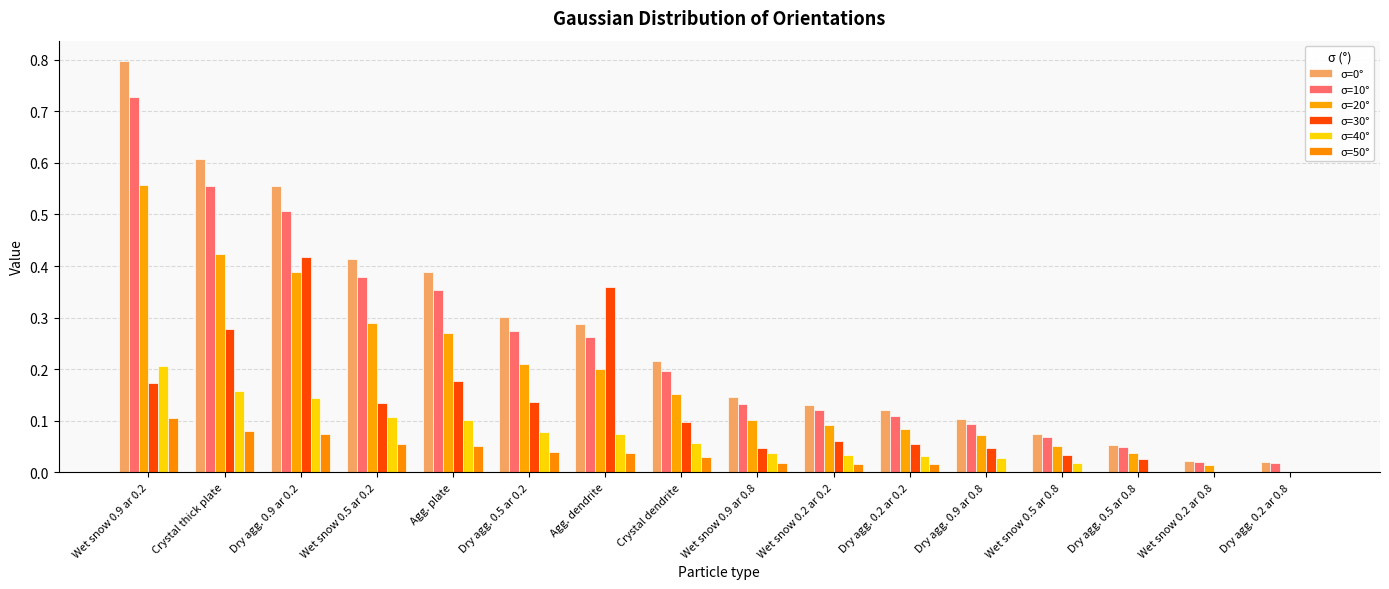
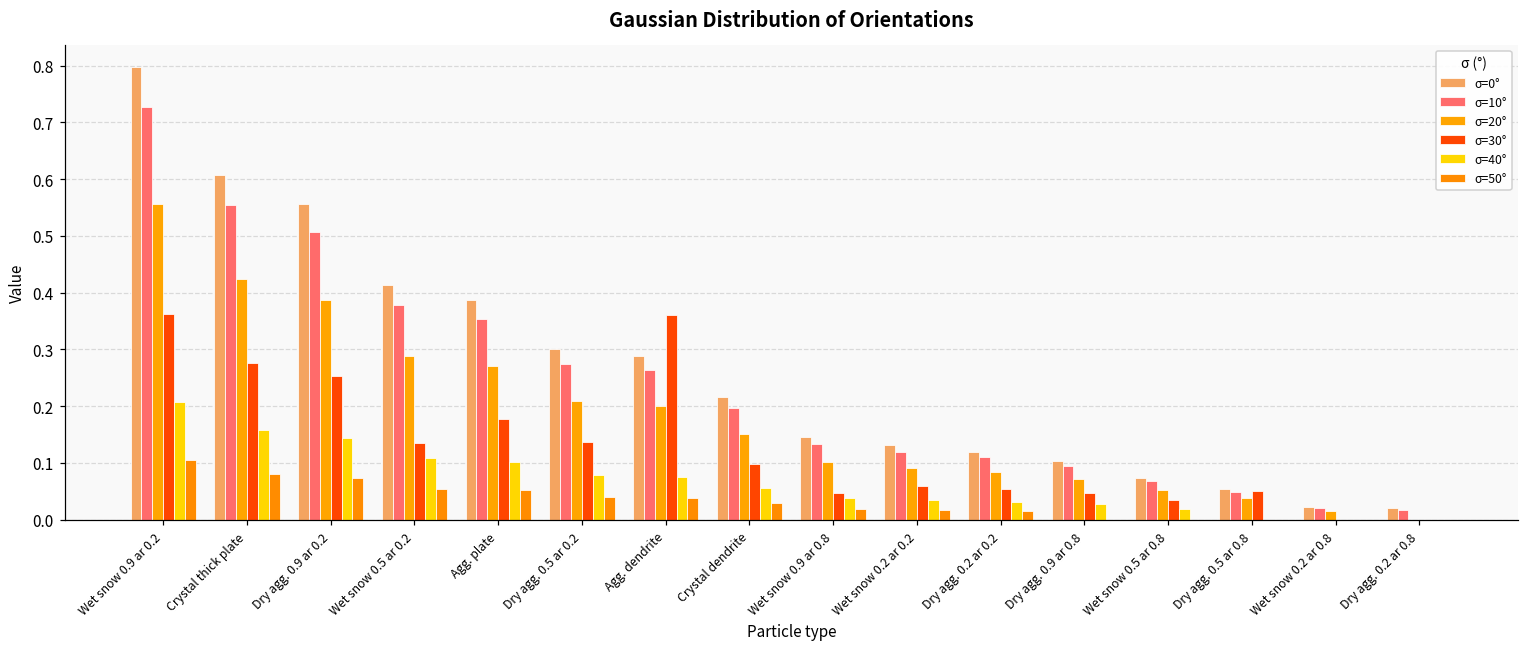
  {
    "σ=30°": {
-     "Wet snow 0.9 ar 0.2": 0.17,
+     "Wet snow 0.9 ar 0.2": 0.36,
      "Crystal thick plate": 0.28,
-     "Dry agg. 0.9 ar 0.2": 0.42,
+     "Dry agg. 0.9 ar 0.2": 0.25,
      "Wet snow 0.5 ar 0.2": 0.14,
      "Agg. plate": 0.18,
      "Dry agg. 0.5 ar 0.2": 0.14,
      "Agg. dendrite": 0.36,
      "Crystal dendrite": 0.10,
      "Wet snow 0.9 ar 0.8": 0.05,
      "Wet snow 0.2 ar 0.2": 0.06,
      "Dry agg. 0.2 ar 0.2": 0.06,
      "Dry agg. 0.9 ar 0.8": 0.05,
      "Wet snow 0.5 ar 0.8": 0.03,
-     "Dry agg. 0.5 ar 0.8": 0.03,
+     "Dry agg. 0.5 ar 0.8": 0.05,
      "Wet snow 0.2 ar 0.8": 0.00,
      "Dry agg. 0.2 ar 0.8": 0.00
    }
  }
